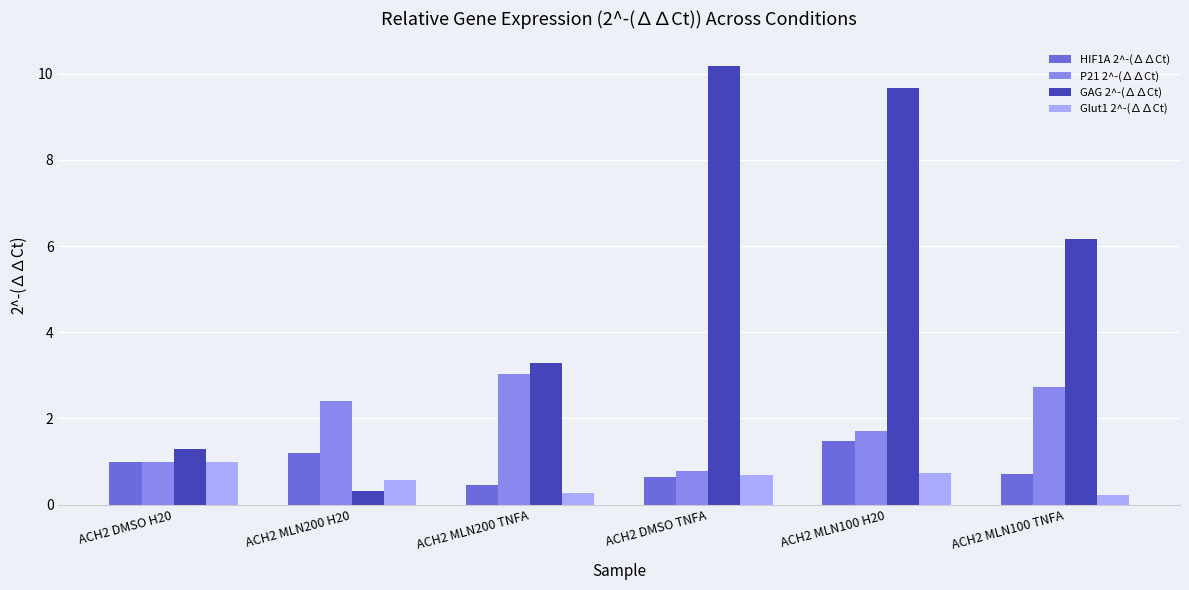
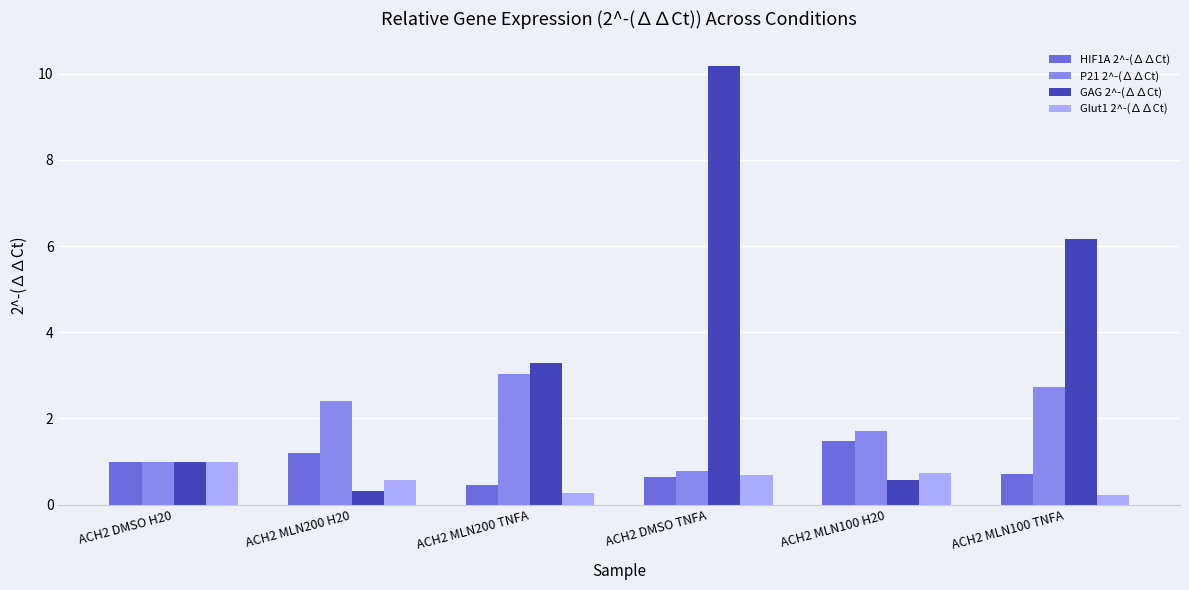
  {
    "GAG 2^-(∆∆Ct)": {
-     "ACH2 DMSO H20": 1.3,
+     "ACH2 DMSO H20": 1.0,
      "ACH2 MLN200 H20": 0.3,
      "ACH2 MLN200 TNFA": 3.3,
      "ACH2 DMSO TNFA": 10.2,
-     "ACH2 MLN100 H20": 9.7,
+     "ACH2 MLN100 H20": 0.6,
      "ACH2 MLN100 TNFA": 6.2
    }
  }
